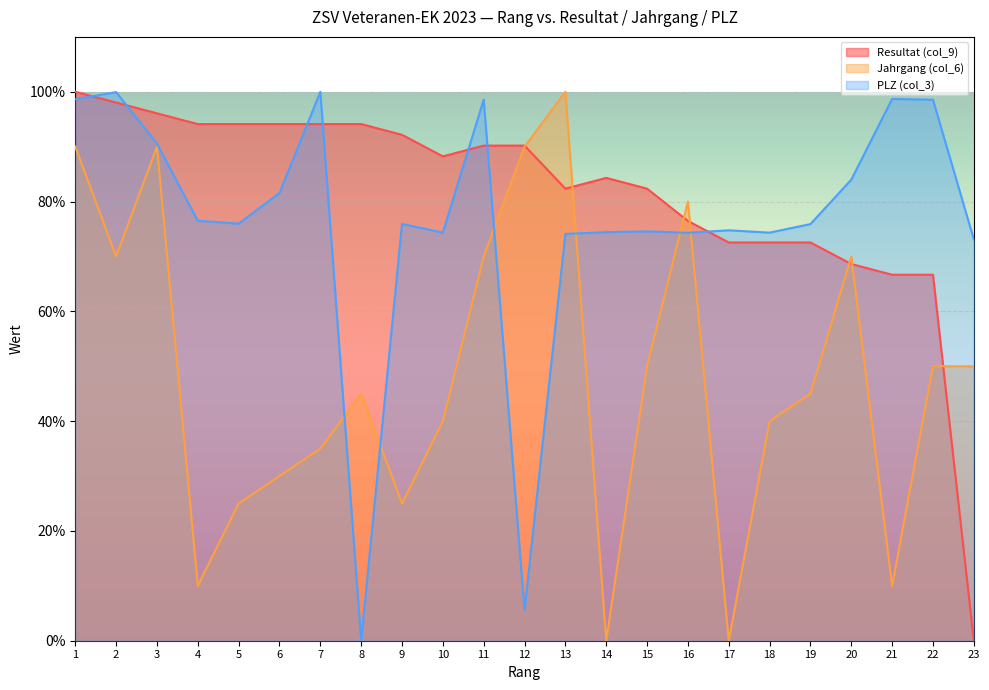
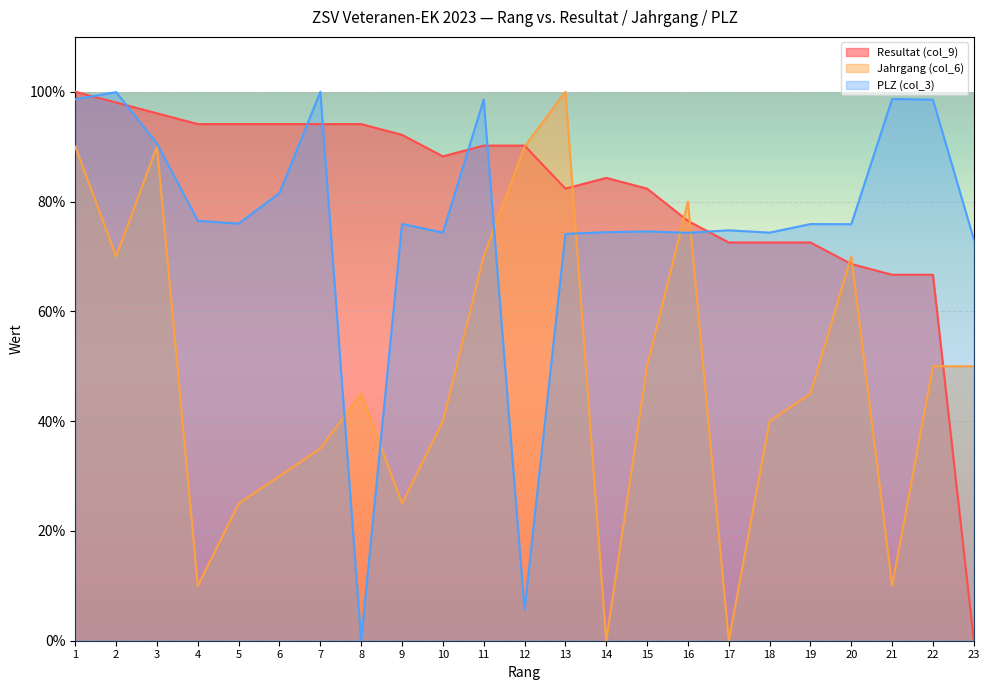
  {
    "Resultat (col_9)": {
      "1": "100%",
      "2": "98%",
      "3": "96%",
      "4": "94%",
      "5": "94%",
      "6": "94%",
      "7": "94%",
      "8": "94%",
      "9": "92%",
      "10": "88%",
      "11": "90%",
      "13": "82%",
      "14": "84%",
      "15": "82%",
      "16": "76%",
      "17": "73%",
      "18": "73%",
      "19": "73%",
      "20": "69%",
      "21": "67%",
      "22": "67%",
      "23": "0%"
    },
    "Jahrgang (col_6)": {
      "1": "90%",
      "2": "70%",
      "3": "90%",
      "4": "10%",
      "5": "25%",
      "6": "30%",
      "7": "35%",
      "8": "45%",
      "9": "25%",
      "10": "40%",
      "11": "70%",
      "13": "100%",
      "14": "0%",
      "15": "50%",
      "16": "80%",
      "17": "0%",
      "18": "40%",
      "19": "45%",
      "20": "70%",
      "21": "10%",
      "22": "50%",
      "23": "50%"
    },
    "PLZ (col_3)": {
      "1": "99%",
      "2": "100%",
      "3": "91%",
      "4": "76%",
      "5": "76%",
      "6": "82%",
      "7": "100%",
      "8": "0%",
      "9": "76%",
      "10": "74%",
      "11": "99%",
      "12": "6%",
      "13": "74%",
      "14": "74%",
      "15": "75%",
      "16": "74%",
      "17": "75%",
      "18": "74%",
      "19": "76%",
-     "20": "84%",
+     "20": "76%",
      "21": "99%",
      "22": "99%",
      "23": "73%"
    }
  }
